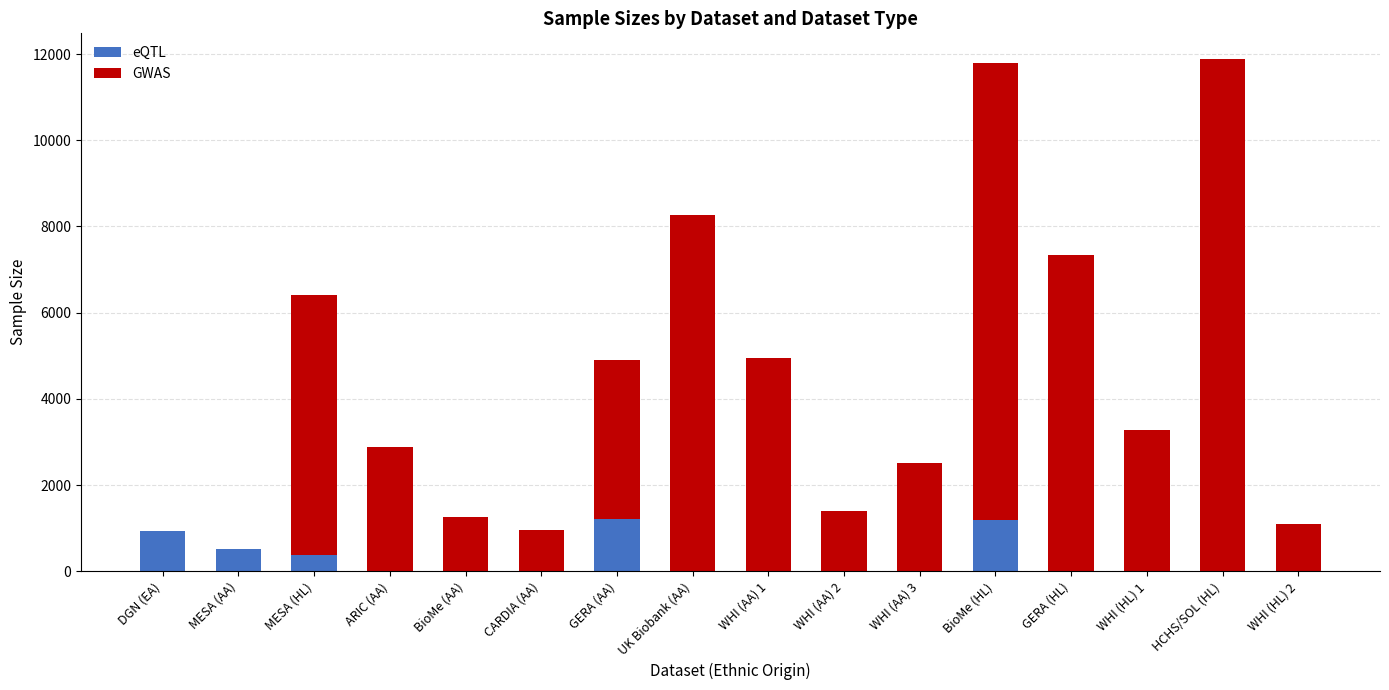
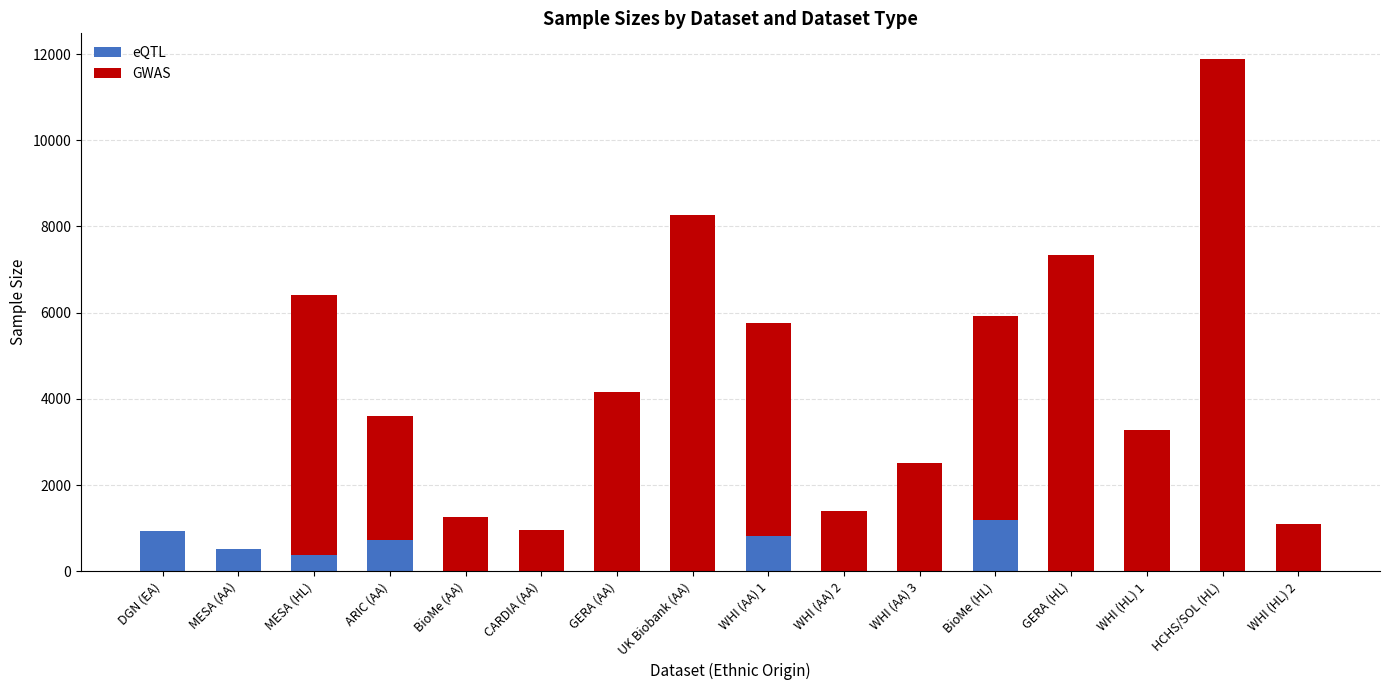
  {
    "eQTL": {
      "DGN (EA)": 900,
      "MESA (AA)": 500,
      "MESA (HL)": 400,
-     "ARIC (AA)": 0,
+     "ARIC (AA)": 700,
      "BioMe (AA)": 0,
      "CARDIA (AA)": 0,
-     "GERA (AA)": 1200,
+     "GERA (AA)": 0,
      "UK Biobank (AA)": 0,
-     "WHI (AA) 1": 0,
+     "WHI (AA) 1": 800,
      "WHI (AA) 2": 0,
      "WHI (AA) 3": 0,
      "BioMe (HL)": 1200,
      "GERA (HL)": 0,
      "WHI (HL) 1": 0,
      "HCHS/SOL (HL)": 0,
      "WHI (HL) 2": 0
    },
    "GWAS": {
      "DGN (EA)": 0,
      "MESA (AA)": 0,
      "MESA (HL)": 6000,
      "ARIC (AA)": 2900,
      "BioMe (AA)": 1300,
      "CARDIA (AA)": 1000,
-     "GERA (AA)": 3700,
+     "GERA (AA)": 4200,
      "UK Biobank (AA)": 8300,
      "WHI (AA) 1": 5000,
      "WHI (AA) 2": 1400,
      "WHI (AA) 3": 2500,
-     "BioMe (HL)": 10600,
+     "BioMe (HL)": 4700,
      "GERA (HL)": 7300,
      "WHI (HL) 1": 3300,
      "HCHS/SOL (HL)": 11900,
      "WHI (HL) 2": 1100
    }
  }
